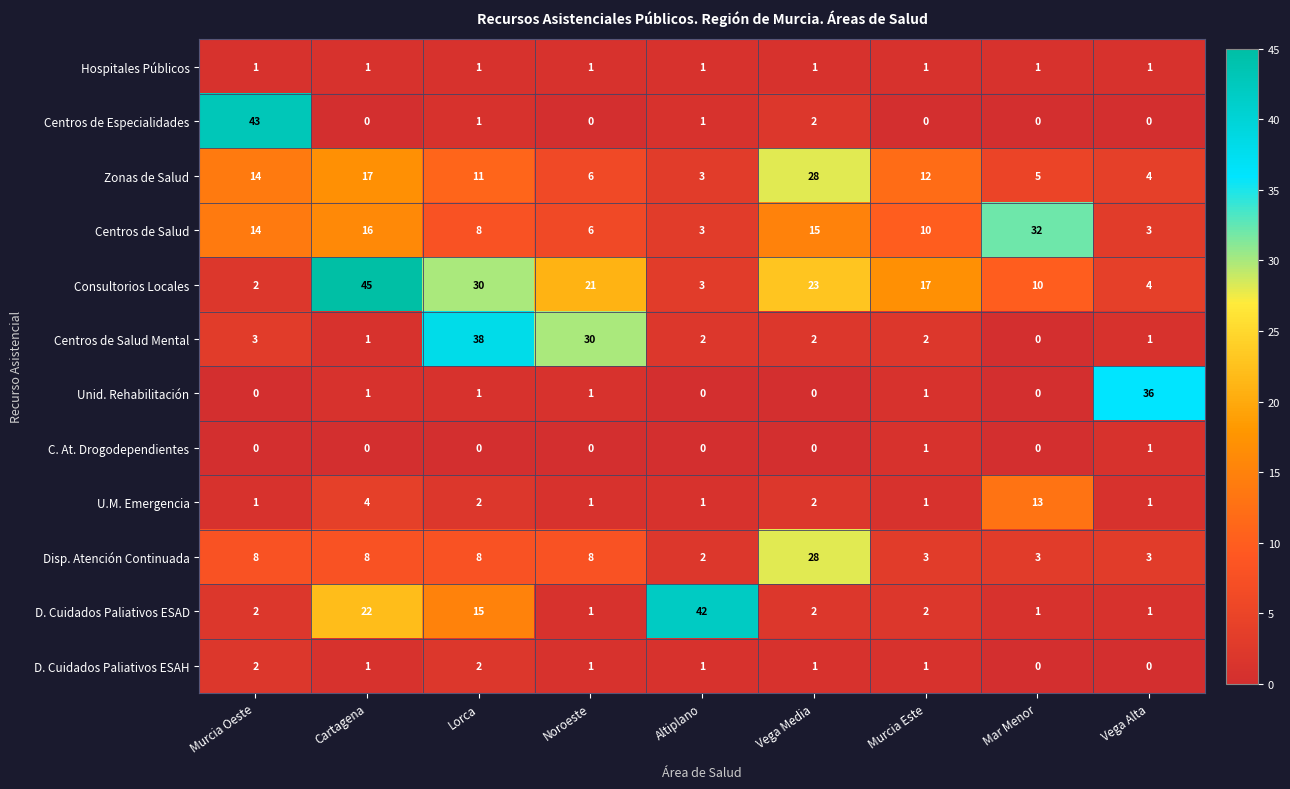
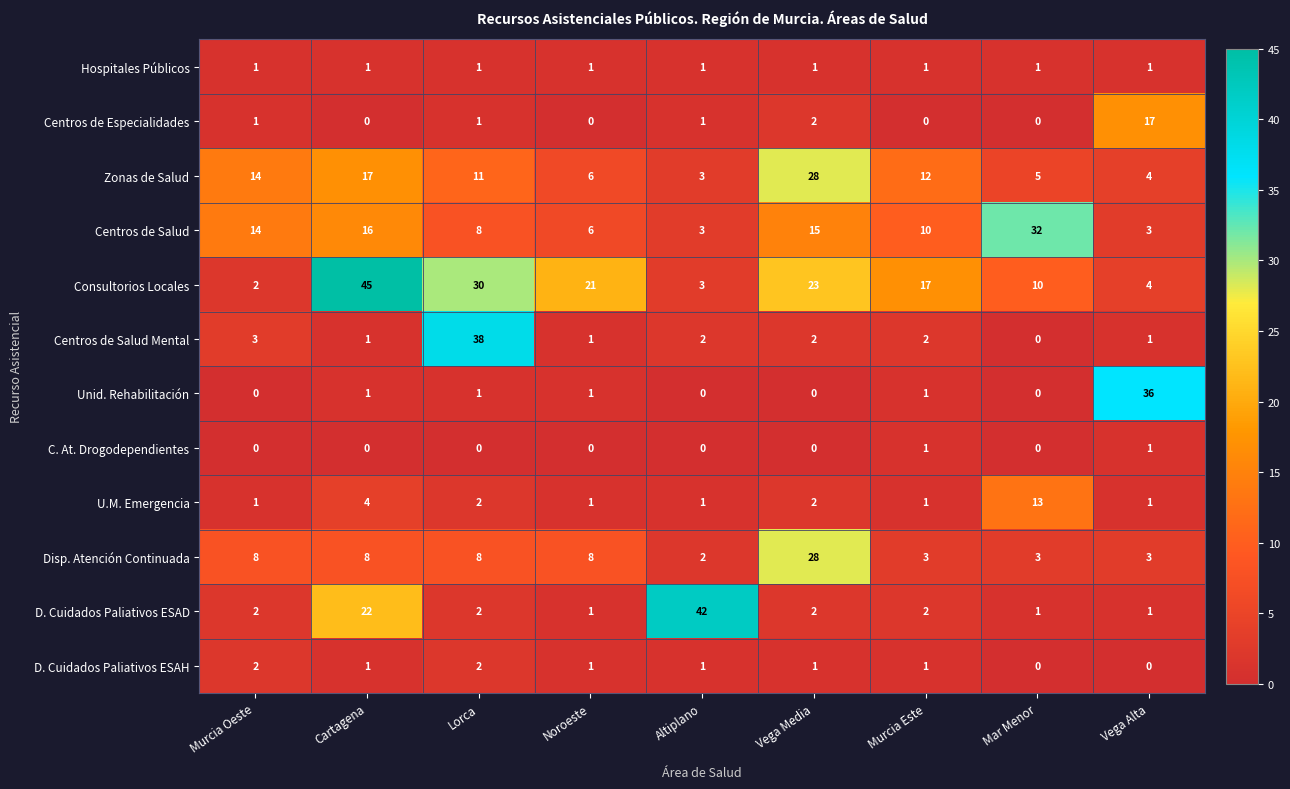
  {
    "Hospitales Públicos": {
      "Murcia Oeste": 1,
      "Cartagena": 1,
      "Lorca": 1,
      "Noroeste": 1,
      "Altiplano": 1,
      "Vega Media": 1,
      "Murcia Este": 1,
      "Mar Menor": 1,
      "Vega Alta": 1
    },
    "Centros de Especialidades": {
-     "Murcia Oeste": 43,
+     "Murcia Oeste": 1,
      "Cartagena": 0,
      "Lorca": 1,
      "Noroeste": 0,
      "Altiplano": 1,
      "Vega Media": 2,
      "Murcia Este": 0,
      "Mar Menor": 0,
-     "Vega Alta": 0
+     "Vega Alta": 17
    },
    "Zonas de Salud": {
      "Murcia Oeste": 14,
      "Cartagena": 17,
      "Lorca": 11,
      "Noroeste": 6,
      "Altiplano": 3,
      "Vega Media": 28,
      "Murcia Este": 12,
      "Mar Menor": 5,
      "Vega Alta": 4
    },
    "Centros de Salud": {
      "Murcia Oeste": 14,
      "Cartagena": 16,
      "Lorca": 8,
      "Noroeste": 6,
      "Altiplano": 3,
      "Vega Media": 15,
      "Murcia Este": 10,
      "Mar Menor": 32,
      "Vega Alta": 3
    },
    "Consultorios Locales": {
      "Murcia Oeste": 2,
      "Cartagena": 45,
      "Lorca": 30,
      "Noroeste": 21,
      "Altiplano": 3,
      "Vega Media": 23,
      "Murcia Este": 17,
      "Mar Menor": 10,
      "Vega Alta": 4
    },
    "Centros de Salud Mental": {
      "Murcia Oeste": 3,
      "Cartagena": 1,
      "Lorca": 38,
-     "Noroeste": 30,
+     "Noroeste": 1,
      "Altiplano": 2,
      "Vega Media": 2,
      "Murcia Este": 2,
      "Mar Menor": 0,
      "Vega Alta": 1
    },
    "Unid. Rehabilitación": {
      "Murcia Oeste": 0,
      "Cartagena": 1,
      "Lorca": 1,
      "Noroeste": 1,
      "Altiplano": 0,
      "Vega Media": 0,
      "Murcia Este": 1,
      "Mar Menor": 0,
      "Vega Alta": 36
    },
    "C. At. Drogodependientes": {
      "Murcia Oeste": 0,
      "Cartagena": 0,
      "Lorca": 0,
      "Noroeste": 0,
      "Altiplano": 0,
      "Vega Media": 0,
      "Murcia Este": 1,
      "Mar Menor": 0,
      "Vega Alta": 1
    },
    "U.M. Emergencia": {
      "Murcia Oeste": 1,
      "Cartagena": 4,
      "Lorca": 2,
      "Noroeste": 1,
      "Altiplano": 1,
      "Vega Media": 2,
      "Murcia Este": 1,
      "Mar Menor": 13,
      "Vega Alta": 1
    },
    "Disp. Atención Continuada": {
      "Murcia Oeste": 8,
      "Cartagena": 8,
      "Lorca": 8,
      "Noroeste": 8,
      "Altiplano": 2,
      "Vega Media": 28,
      "Murcia Este": 3,
      "Mar Menor": 3,
      "Vega Alta": 3
    },
    "D. Cuidados Paliativos ESAD": {
      "Murcia Oeste": 2,
      "Cartagena": 22,
-     "Lorca": 15,
+     "Lorca": 2,
      "Noroeste": 1,
      "Altiplano": 42,
      "Vega Media": 2,
      "Murcia Este": 2,
      "Mar Menor": 1,
      "Vega Alta": 1
    },
    "D. Cuidados Paliativos ESAH": {
      "Murcia Oeste": 2,
      "Cartagena": 1,
      "Lorca": 2,
      "Noroeste": 1,
      "Altiplano": 1,
      "Vega Media": 1,
      "Murcia Este": 1,
      "Mar Menor": 0,
      "Vega Alta": 0
    }
  }
